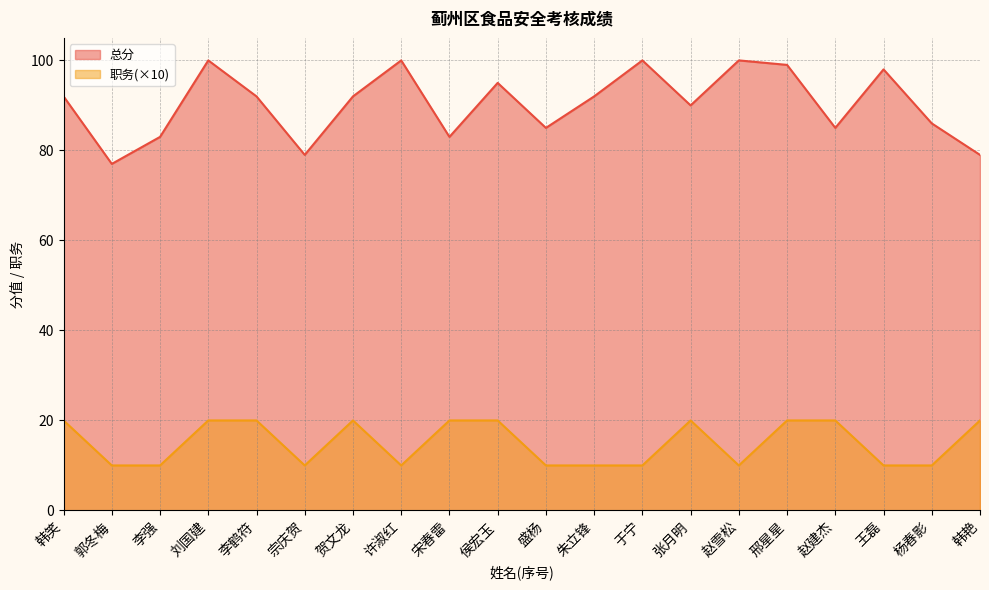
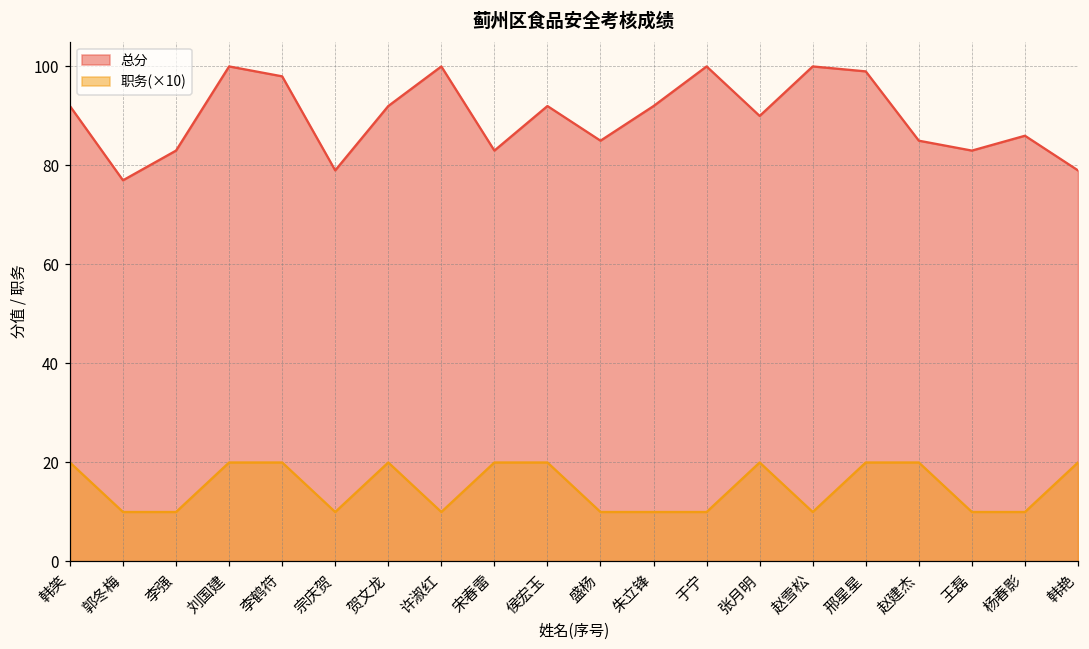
  {
    "总分": {
      "韩笑": 92,
      "郭冬梅": 77,
      "李强": 83,
      "刘国建": 100,
-     "李鹤符": 92,
+     "李鹤符": 98,
      "宗庆贺": 79,
      "贺文龙": 92,
      "许淑红": 100,
      "宋春雷": 83,
-     "侯宏玉": 95,
+     "侯宏玉": 92,
      "盛杨": 85,
      "朱立锋": 92,
      "于宁": 100,
      "张月明": 90,
      "赵雪松": 100,
      "邢星星": 99,
      "赵建杰": 85,
-     "王磊": 98,
+     "王磊": 83,
      "杨春影": 86,
      "韩艳": 79
    },
    "职务(×10)": {
      "韩笑": 20,
      "郭冬梅": 10,
      "李强": 10,
      "刘国建": 20,
      "李鹤符": 20,
      "宗庆贺": 10,
      "贺文龙": 20,
      "许淑红": 10,
      "宋春雷": 20,
      "侯宏玉": 20,
      "盛杨": 10,
      "朱立锋": 10,
      "于宁": 10,
      "张月明": 20,
      "赵雪松": 10,
      "邢星星": 20,
      "赵建杰": 20,
      "王磊": 10,
      "杨春影": 10,
      "韩艳": 20
    }
  }
